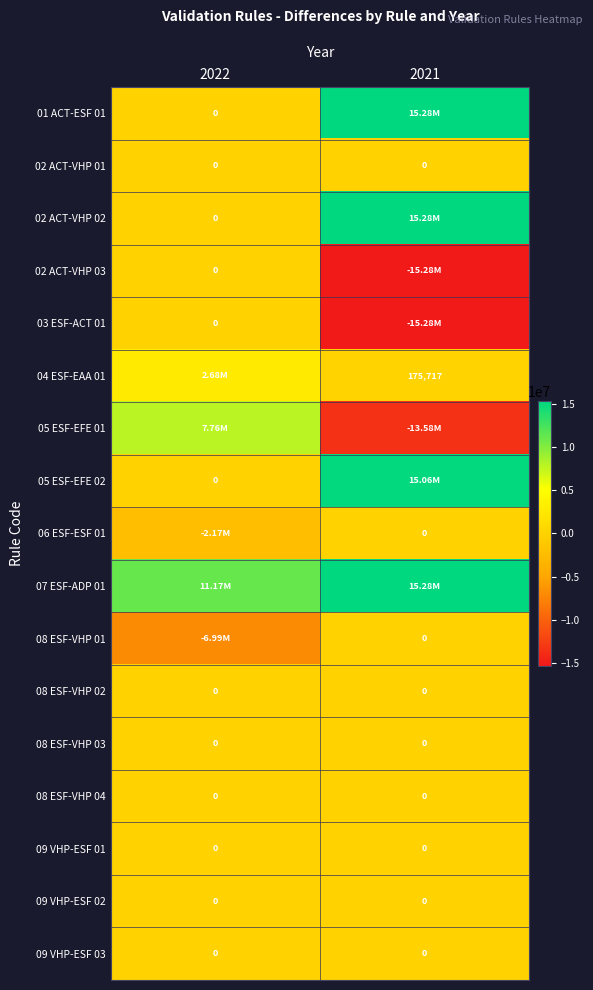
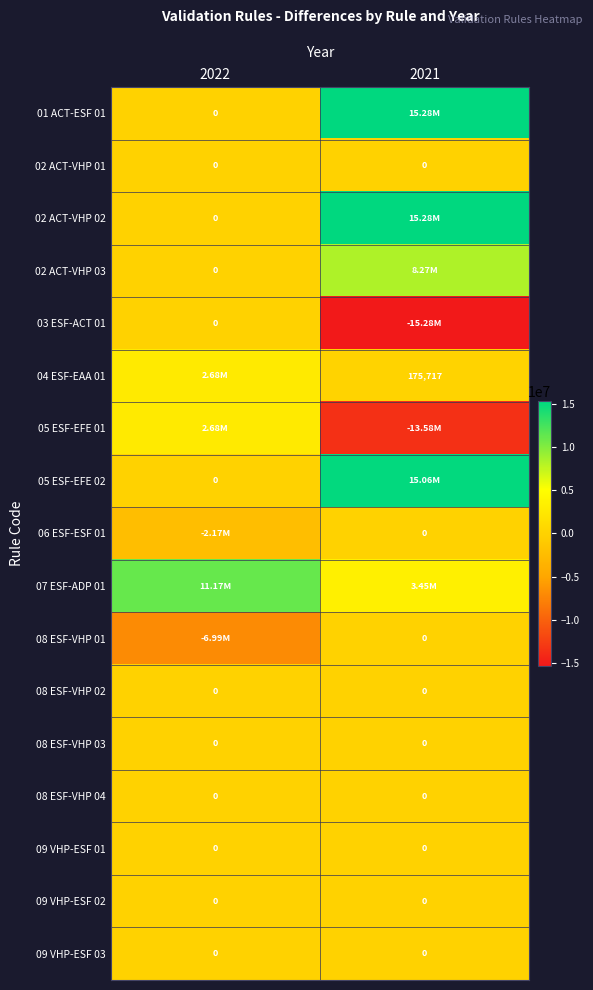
  {
    "01 ACT-ESF 01": {
      "2022": "0",
      "2021": "15.28M"
    },
    "02 ACT-VHP 01": {
      "2022": "0",
      "2021": "0"
    },
    "02 ACT-VHP 02": {
      "2022": "0",
      "2021": "15.28M"
    },
    "02 ACT-VHP 03": {
      "2022": "0",
-     "2021": "-15.28M"
+     "2021": "8.27M"
    },
    "03 ESF-ACT 01": {
      "2022": "0",
      "2021": "-15.28M"
    },
    "04 ESF-EAA 01": {
      "2022": "2.68M",
      "2021": "175,717"
    },
    "05 ESF-EFE 01": {
-     "2022": "7.76M",
+     "2022": "2.68M",
      "2021": "-13.58M"
    },
    "05 ESF-EFE 02": {
      "2022": "0",
      "2021": "15.06M"
    },
    "06 ESF-ESF 01": {
      "2022": "-2.17M",
      "2021": "0"
    },
    "07 ESF-ADP 01": {
      "2022": "11.17M",
-     "2021": "15.28M"
+     "2021": "3.45M"
    },
    "08 ESF-VHP 01": {
      "2022": "-6.99M",
      "2021": "0"
    },
    "08 ESF-VHP 02": {
      "2022": "0",
      "2021": "0"
    },
    "08 ESF-VHP 03": {
      "2022": "0",
      "2021": "0"
    },
    "08 ESF-VHP 04": {
      "2022": "0",
      "2021": "0"
    },
    "09 VHP-ESF 01": {
      "2022": "0",
      "2021": "0"
    },
    "09 VHP-ESF 02": {
      "2022": "0",
      "2021": "0"
    },
    "09 VHP-ESF 03": {
      "2022": "0",
      "2021": "0"
    }
  }
